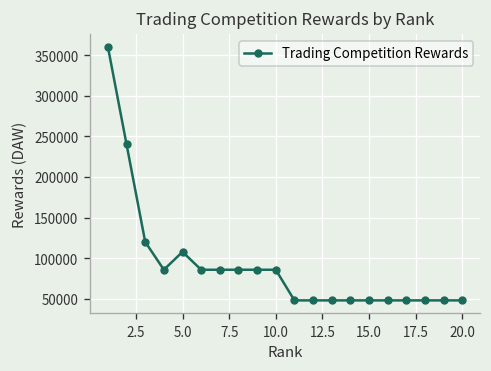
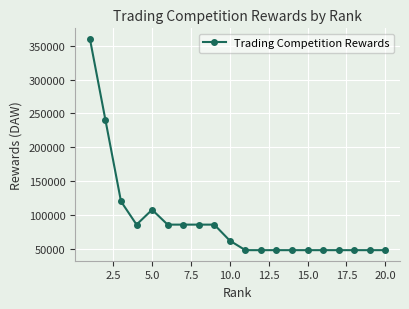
  {
    "5.0": 110000,
-   "10.0": 90000,
+   "10.0": 60000,
    "15.0": 50000,
    "20.0": 50000
  }
